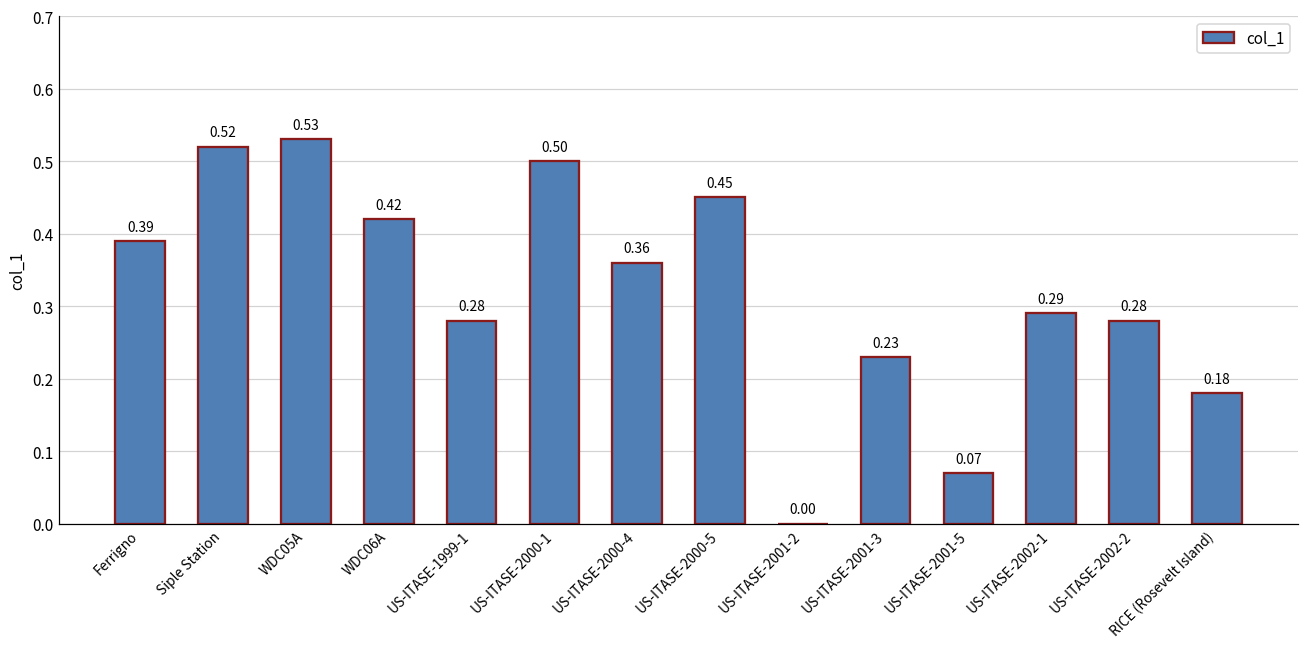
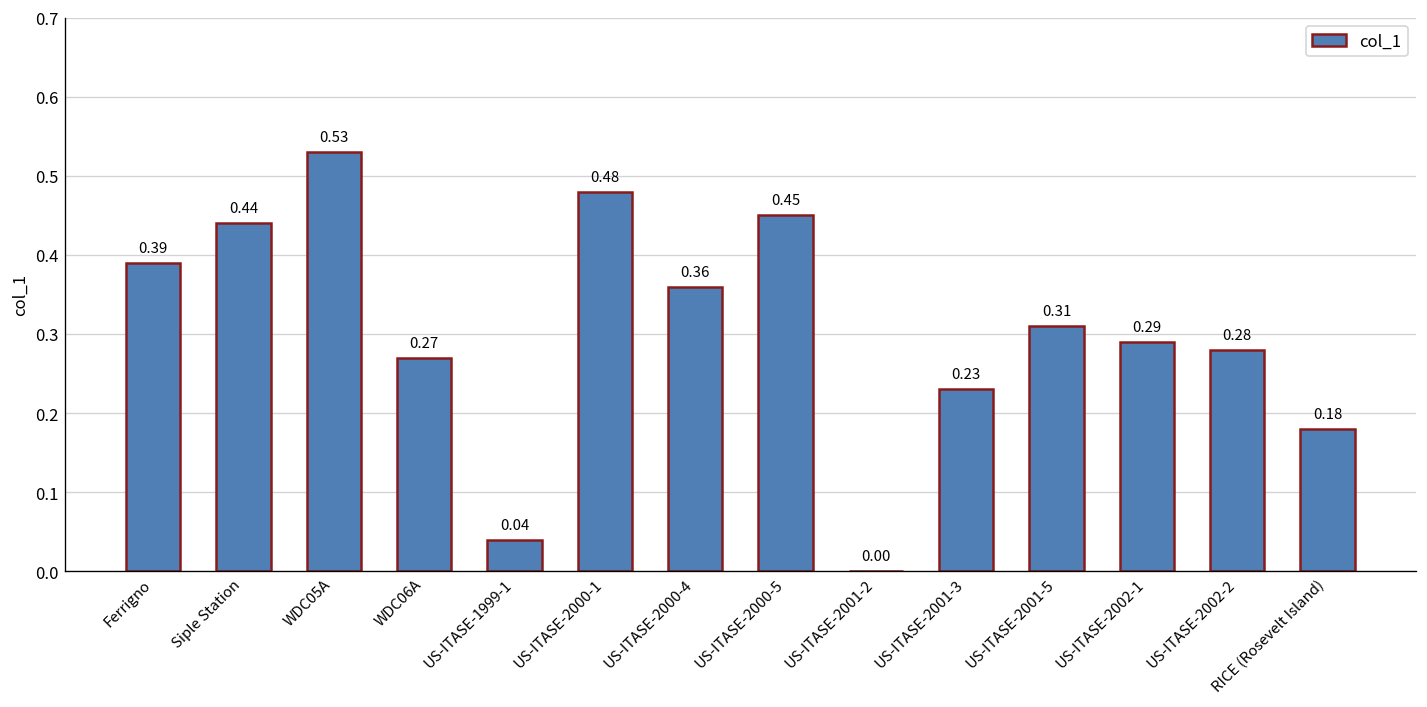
  {
    "Ferrigno": 0.39,
-   "Siple Station": 0.52,
+   "Siple Station": 0.44,
    "WDC05A": 0.53,
-   "WDC06A": 0.42,
-   "US-ITASE-1999-1": 0.28,
-   "US-ITASE-2000-1": 0.50,
+   "WDC06A": 0.27,
+   "US-ITASE-1999-1": 0.04,
+   "US-ITASE-2000-1": 0.48,
    "US-ITASE-2000-4": 0.36,
    "US-ITASE-2000-5": 0.45,
    "US-ITASE-2001-2": 0.00,
    "US-ITASE-2001-3": 0.23,
-   "US-ITASE-2001-5": 0.07,
+   "US-ITASE-2001-5": 0.31,
    "US-ITASE-2002-1": 0.29,
    "US-ITASE-2002-2": 0.28,
    "RICE (Rosevelt Island)": 0.18
  }
